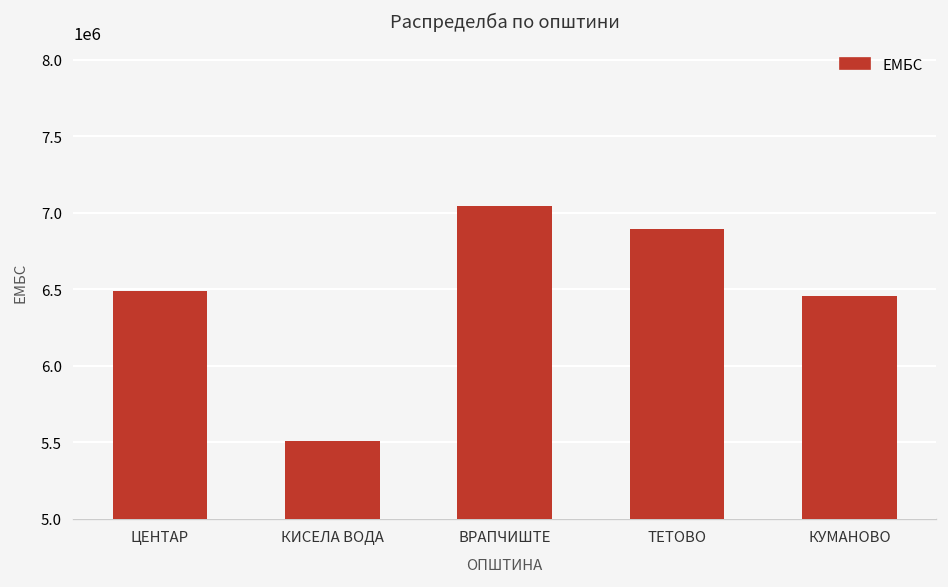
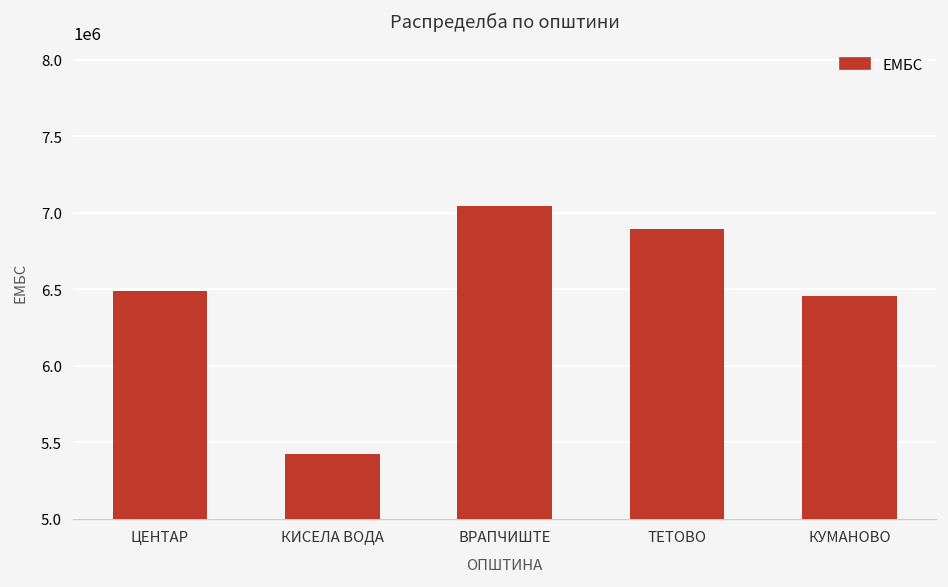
  {
    "ЦЕНТАР": 6490000,
-   "КИСЕЛА ВОДА": 5510000,
+   "КИСЕЛА ВОДА": 5430000,
    "ВРАПЧИШТЕ": 7050000,
    "ТЕТОВО": 6890000,
    "КУМАНОВО": 6450000
  }
